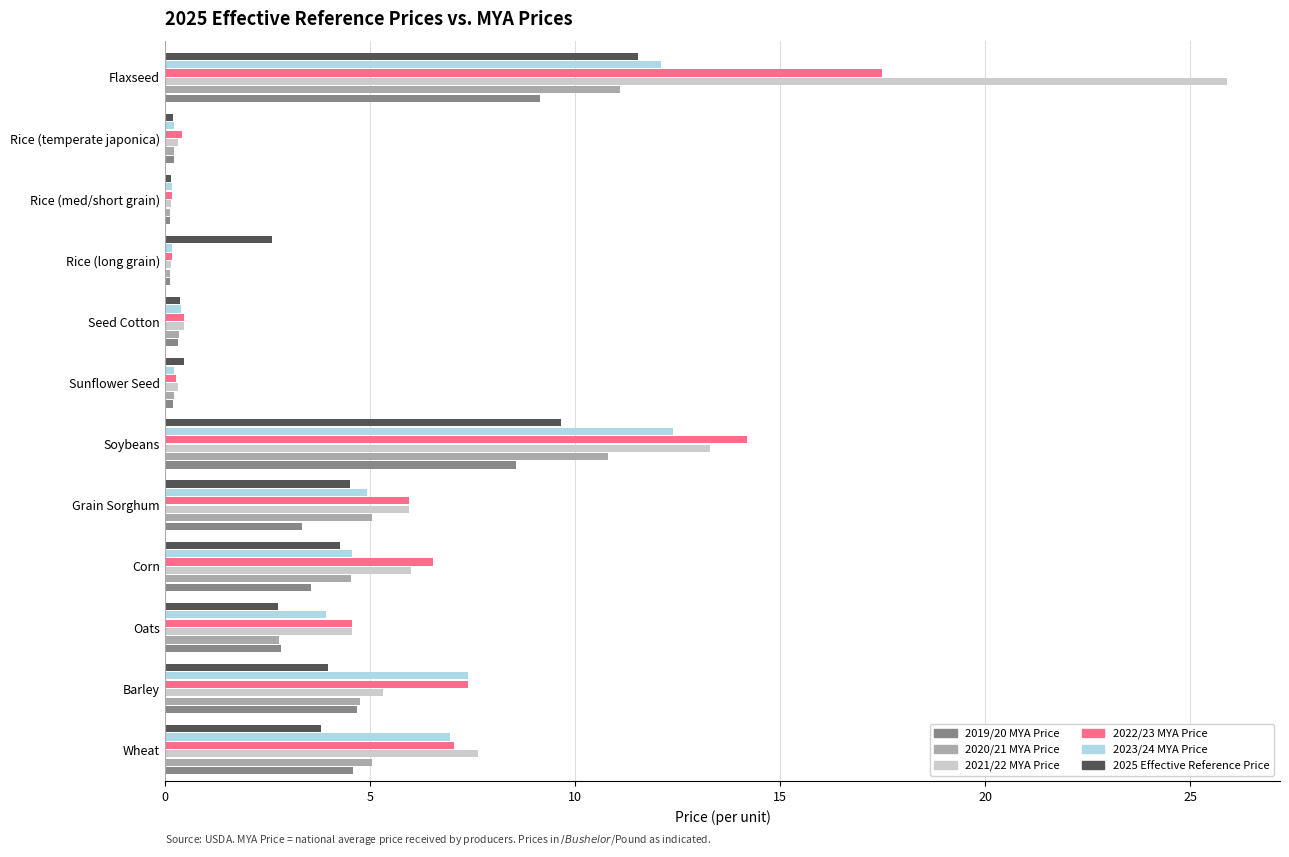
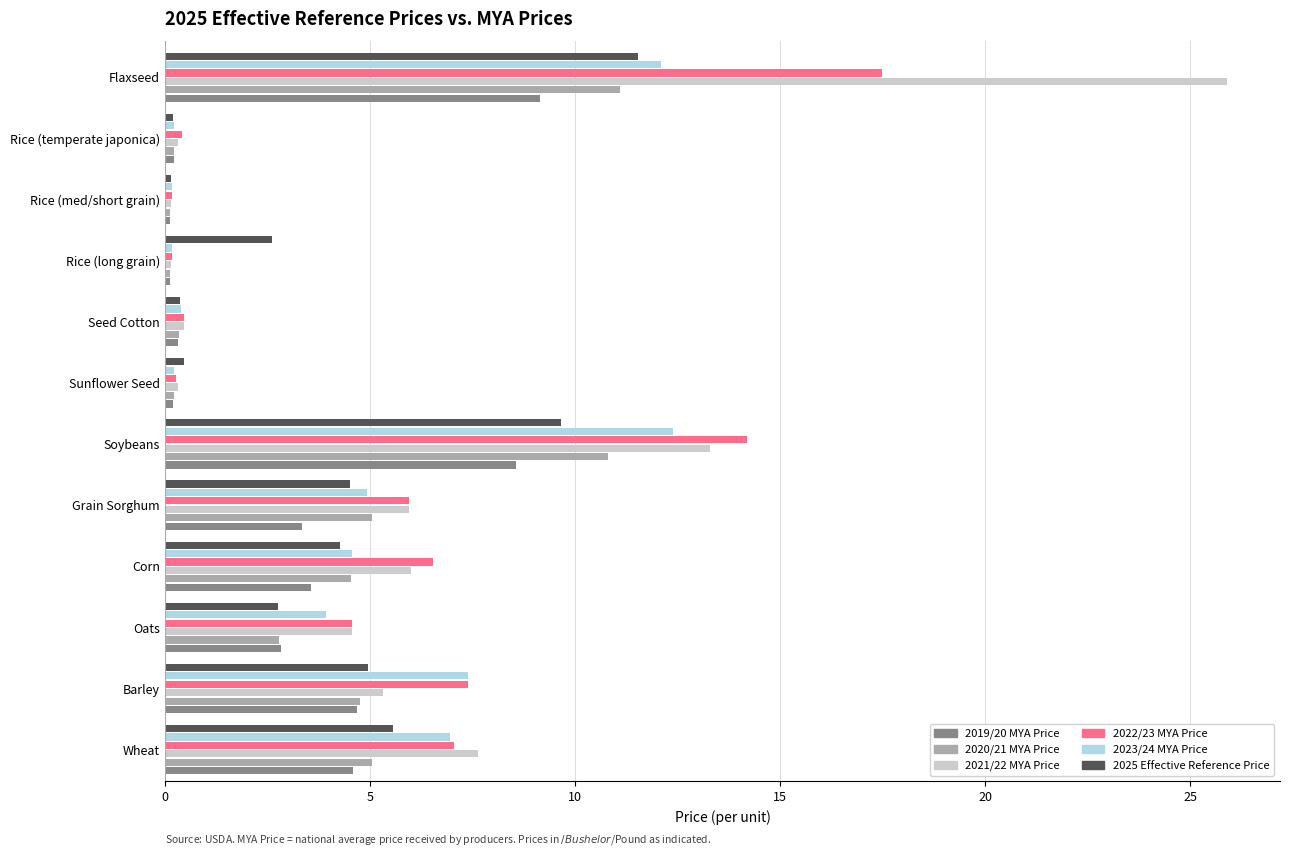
  {
    "2022/23 MYA Price": {
      "Flaxseed": 17.5,
      "Rice (temperate japonica)": 0.4,
      "Rice (med/short grain)": 0.2,
      "Rice (long grain)": 0.2,
      "Seed Cotton": 0.5,
      "Sunflower Seed": 0.3,
      "Soybeans": 14.2,
      "Grain Sorghum": 5.9,
      "Corn": 6.5,
      "Oats": 4.6,
      "Barley": 7.4,
      "Wheat": 7.0
    },
    "2025 Effective Reference Price": {
      "Flaxseed": 11.5,
      "Rice (temperate japonica)": 0.2,
      "Rice (med/short grain)": 0.1,
      "Rice (long grain)": 2.6,
      "Seed Cotton": 0.4,
      "Sunflower Seed": 0.5,
      "Soybeans": 9.7,
      "Grain Sorghum": 4.5,
      "Corn": 4.3,
      "Oats": 2.8,
-     "Barley": 4.0,
-     "Wheat": 3.8
+     "Barley": 5.0,
+     "Wheat": 5.6
    }
  }
